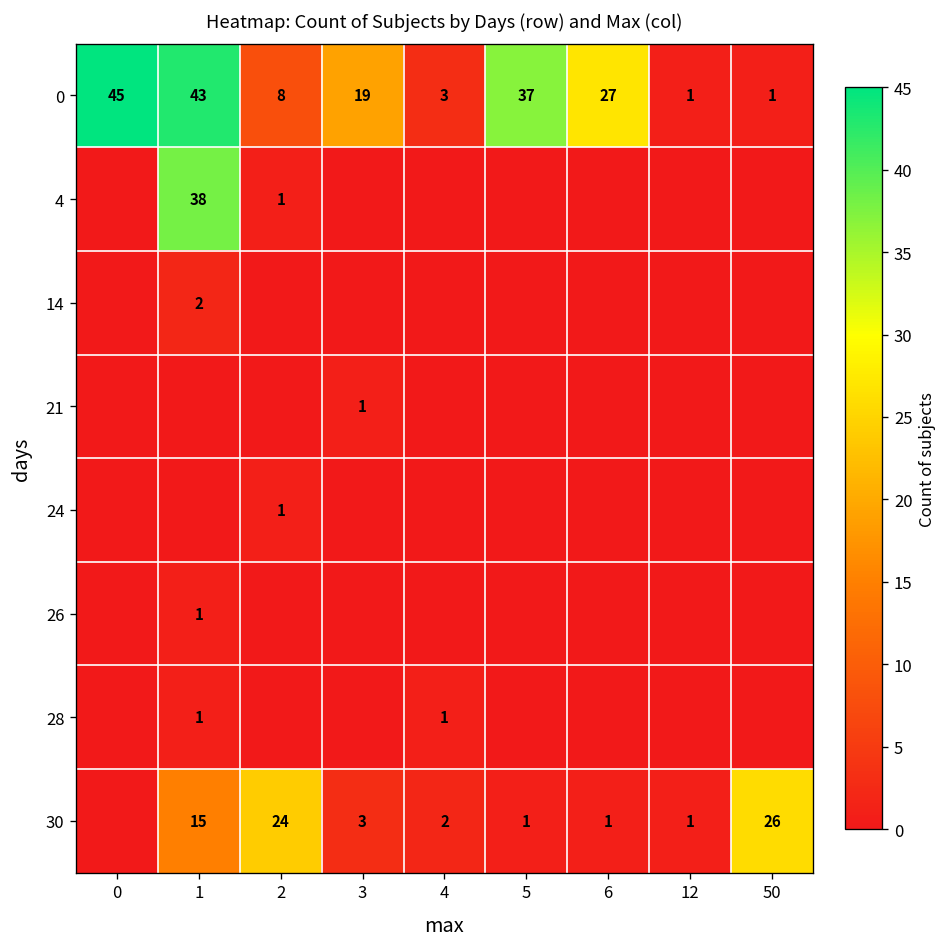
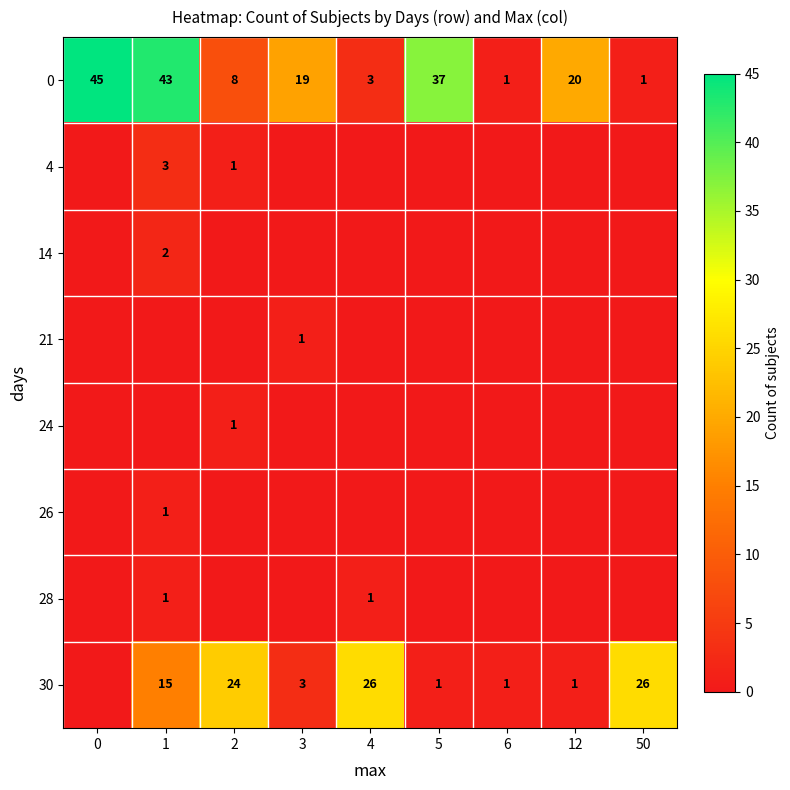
  {
    "0": {
      "0": 45,
      "1": 43,
      "2": 8,
      "3": 19,
      "4": 3,
      "5": 37,
-     "6": 27,
-     "12": 1,
+     "6": 1,
+     "12": 20,
      "50": 1
    },
    "4": {
-     "1": 38,
+     "1": 3,
      "2": 1
    },
    "14": {
      "1": 2
    },
    "21": {
      "3": 1
    },
    "24": {
      "2": 1
    },
    "26": {
      "1": 1
    },
    "28": {
      "1": 1,
      "4": 1
    },
    "30": {
      "1": 15,
      "2": 24,
      "3": 3,
-     "4": 2,
+     "4": 26,
      "5": 1,
      "6": 1,
      "12": 1,
      "50": 26
    }
  }
